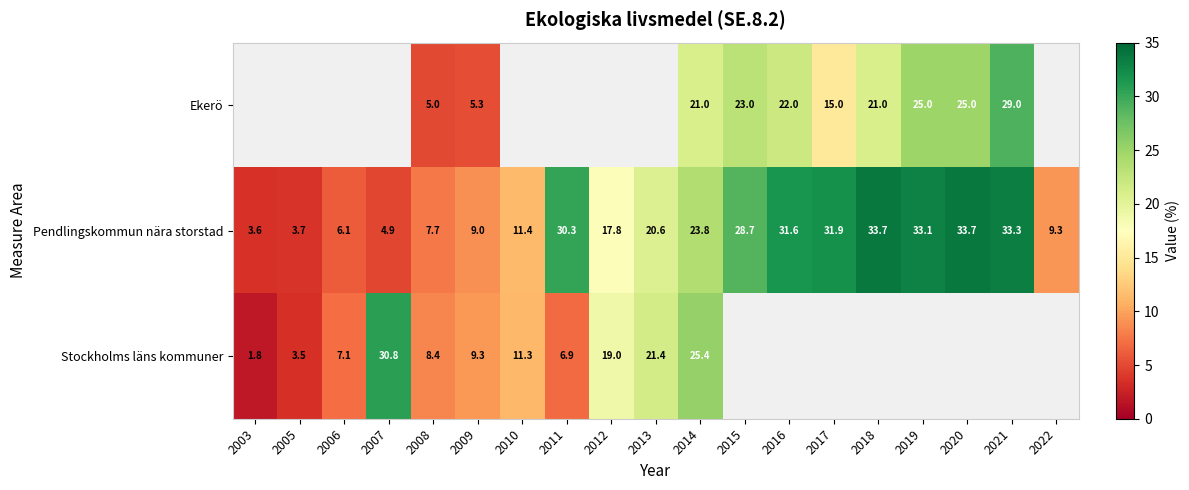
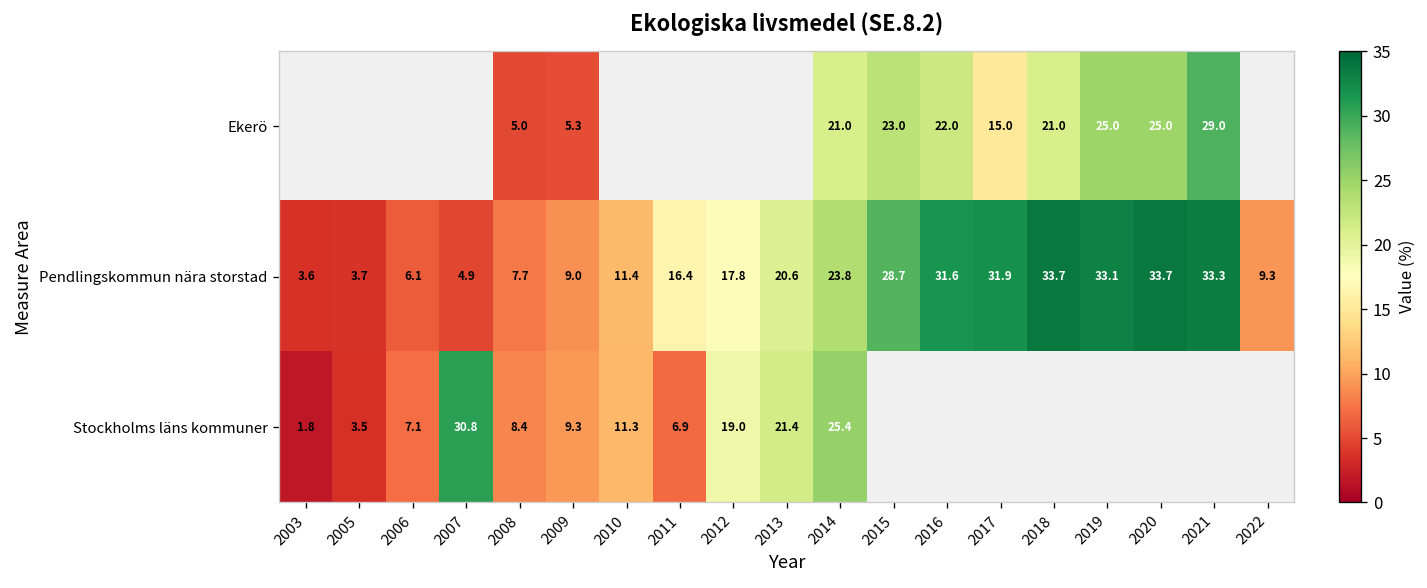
  {
    "Ekerö": {
      "2008": 5.0,
      "2009": 5.3,
      "2014": 21.0,
      "2015": 23.0,
      "2016": 22.0,
      "2017": 15.0,
      "2018": 21.0,
      "2019": 25.0,
      "2020": 25.0,
      "2021": 29.0
    },
    "Pendlingskommun nära storstad": {
      "2003": 3.6,
      "2005": 3.7,
      "2006": 6.1,
      "2007": 4.9,
      "2008": 7.7,
      "2009": 9.0,
      "2010": 11.4,
-     "2011": 30.3,
+     "2011": 16.4,
      "2012": 17.8,
      "2013": 20.6,
      "2014": 23.8,
      "2015": 28.7,
      "2016": 31.6,
      "2017": 31.9,
      "2018": 33.7,
      "2019": 33.1,
      "2020": 33.7,
      "2021": 33.3,
      "2022": 9.3
    },
    "Stockholms läns kommuner": {
      "2003": 1.8,
      "2005": 3.5,
      "2006": 7.1,
      "2007": 30.8,
      "2008": 8.4,
      "2009": 9.3,
      "2010": 11.3,
      "2011": 6.9,
      "2012": 19.0,
      "2013": 21.4,
      "2014": 25.4
    }
  }
